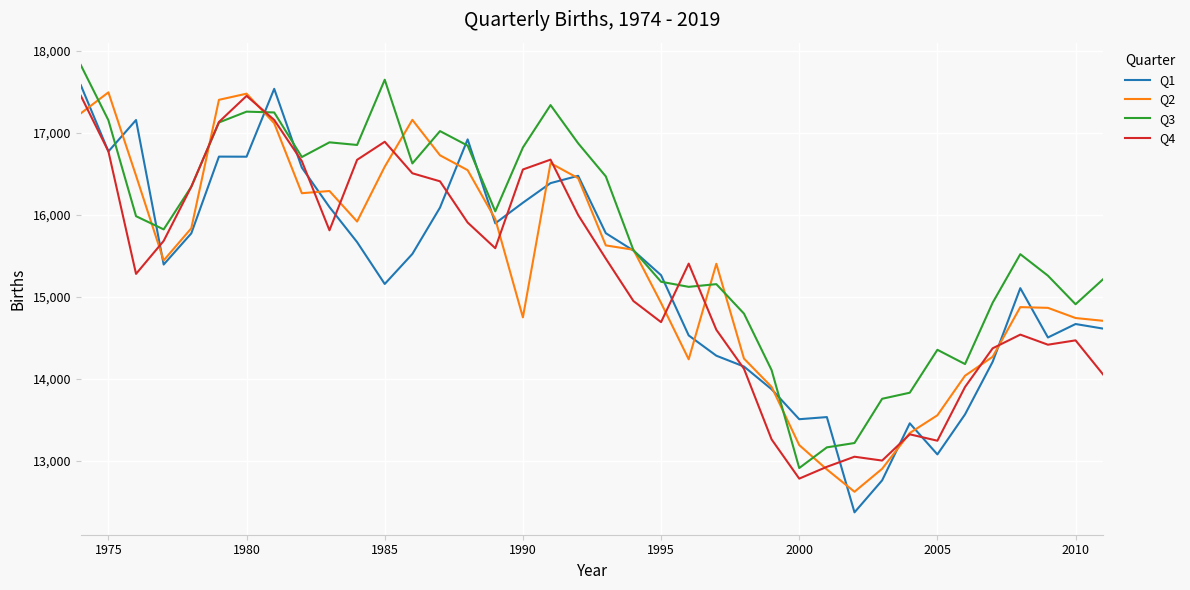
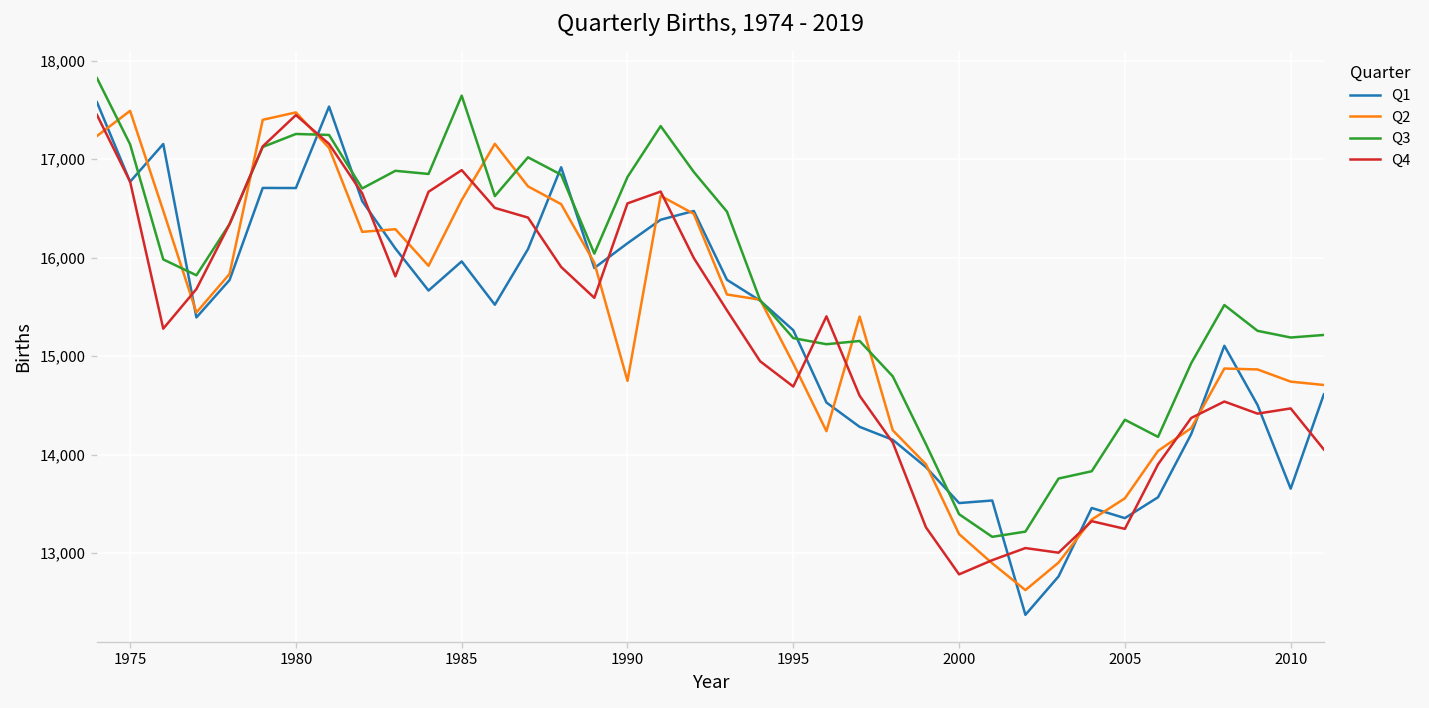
  {
    "Q1": {
      "1980": "16,700",
-     "1985": "15,200",
+     "1985": "16,000",
      "1990": "16,100",
      "1995": "15,300",
      "2000": "13,500",
-     "2005": "13,100",
-     "2010": "14,700"
+     "2005": "13,400",
+     "2010": "13,700"
    },
    "Q2": {
      "1975": "17,500",
      "1985": "16,600",
      "1990": "14,800",
      "1995": "14,900",
      "2000": "13,200",
      "2005": "13,600",
      "2010": "14,700"
    },
    "Q3": {
      "1975": "17,200",
      "1980": "17,300",
      "1985": "17,600",
      "1990": "16,800",
      "1995": "15,200",
-     "2000": "12,900",
+     "2000": "13,400",
      "2005": "14,400",
-     "2010": "14,900"
+     "2010": "15,200"
    },
    "Q4": {
      "1985": "16,900",
      "1990": "16,600",
      "1995": "14,700",
      "2000": "12,800",
      "2005": "13,200",
      "2010": "14,500"
    }
  }
